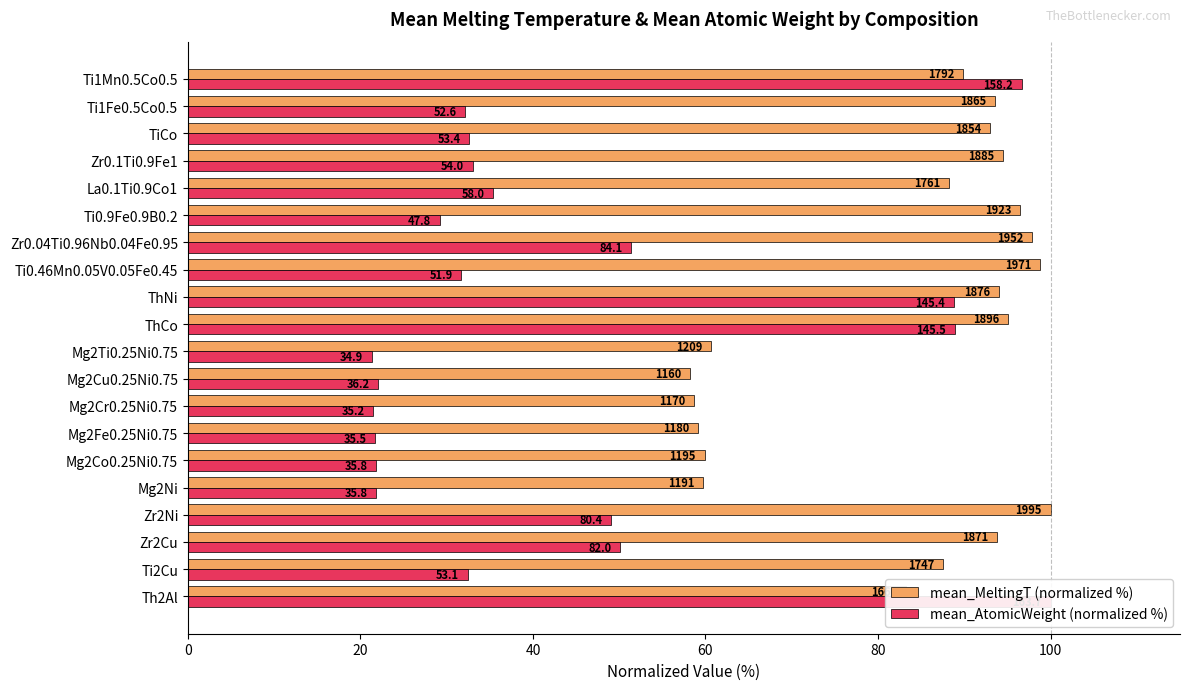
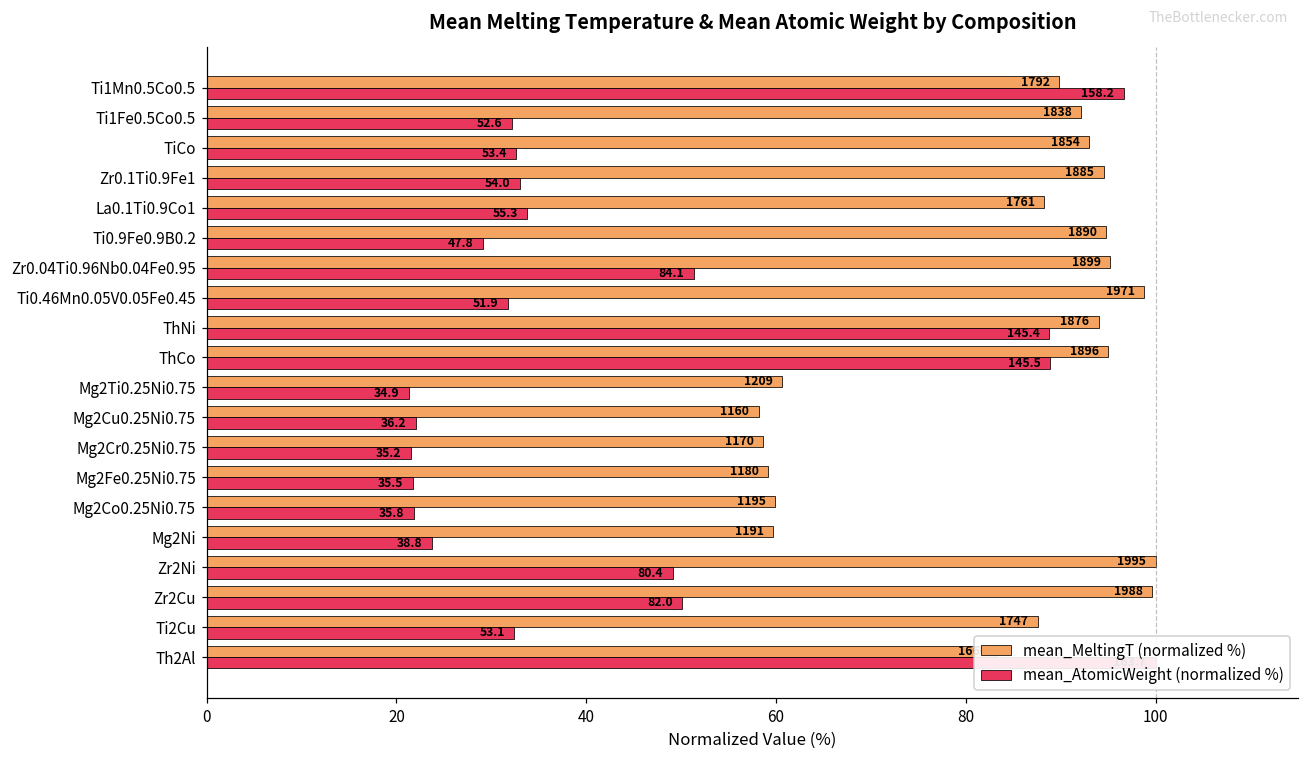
  {
    "mean_MeltingT (normalized %)": {
-     "Ti1Fe0.5Co0.5": 1865,
-     "Ti0.9Fe0.9B0.2": 1923,
-     "Zr0.04Ti0.96Nb0.04Fe0.95": 1952,
-     "Zr2Cu": 1871
+     "Ti1Fe0.5Co0.5": 1838,
+     "Ti0.9Fe0.9B0.2": 1890,
+     "Zr0.04Ti0.96Nb0.04Fe0.95": 1899,
+     "Zr2Cu": 1988
    },
    "mean_AtomicWeight (normalized %)": {
-     "La0.1Ti0.9Co1": 58.0,
-     "Mg2Ni": 35.8
+     "La0.1Ti0.9Co1": 55.3,
+     "Mg2Ni": 38.8
    }
  }
